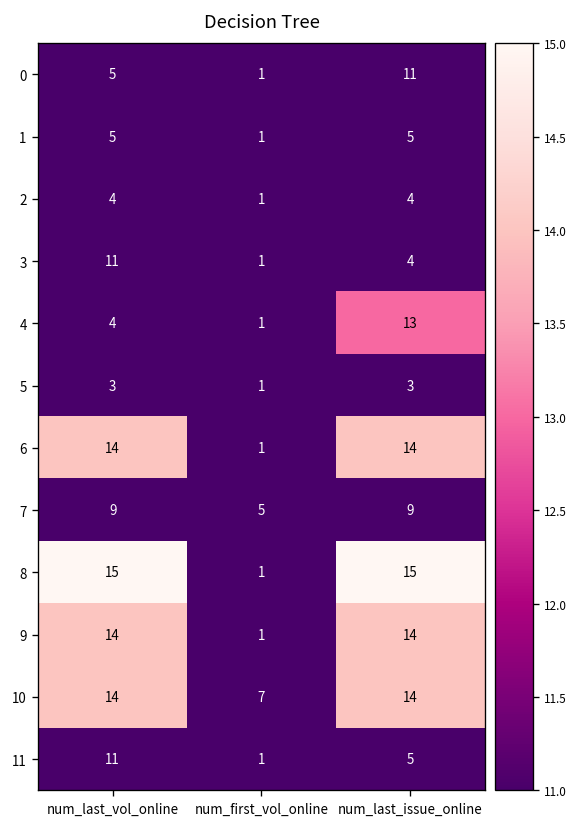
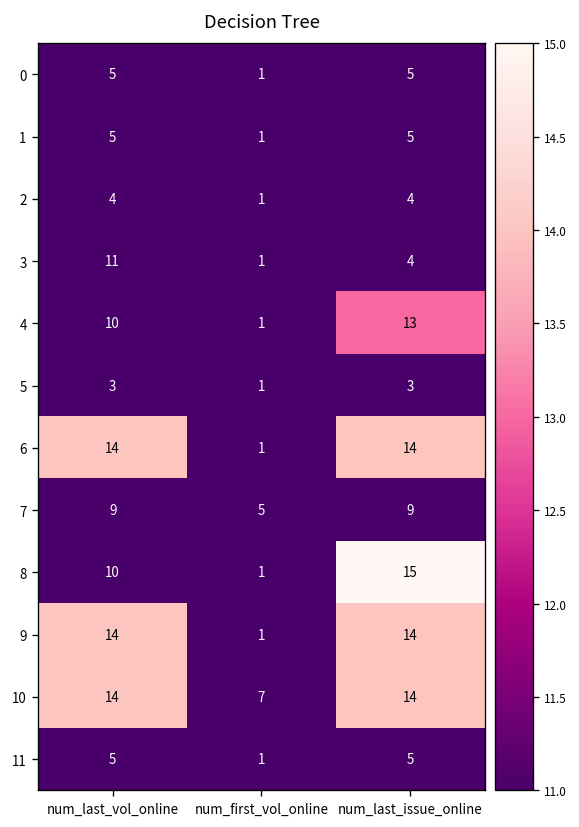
  {
    "0": {
      "num_last_vol_online": 5,
      "num_first_vol_online": 1,
-     "num_last_issue_online": 11
+     "num_last_issue_online": 5
    },
    "1": {
      "num_last_vol_online": 5,
      "num_first_vol_online": 1,
      "num_last_issue_online": 5
    },
    "2": {
      "num_last_vol_online": 4,
      "num_first_vol_online": 1,
      "num_last_issue_online": 4
    },
    "3": {
      "num_last_vol_online": 11,
      "num_first_vol_online": 1,
      "num_last_issue_online": 4
    },
    "4": {
-     "num_last_vol_online": 4,
+     "num_last_vol_online": 10,
      "num_first_vol_online": 1,
      "num_last_issue_online": 13
    },
    "5": {
      "num_last_vol_online": 3,
      "num_first_vol_online": 1,
      "num_last_issue_online": 3
    },
    "6": {
      "num_last_vol_online": 14,
      "num_first_vol_online": 1,
      "num_last_issue_online": 14
    },
    "7": {
      "num_last_vol_online": 9,
      "num_first_vol_online": 5,
      "num_last_issue_online": 9
    },
    "8": {
-     "num_last_vol_online": 15,
+     "num_last_vol_online": 10,
      "num_first_vol_online": 1,
      "num_last_issue_online": 15
    },
    "9": {
      "num_last_vol_online": 14,
      "num_first_vol_online": 1,
      "num_last_issue_online": 14
    },
    "10": {
      "num_last_vol_online": 14,
      "num_first_vol_online": 7,
      "num_last_issue_online": 14
    },
    "11": {
-     "num_last_vol_online": 11,
+     "num_last_vol_online": 5,
      "num_first_vol_online": 1,
      "num_last_issue_online": 5
    }
  }
